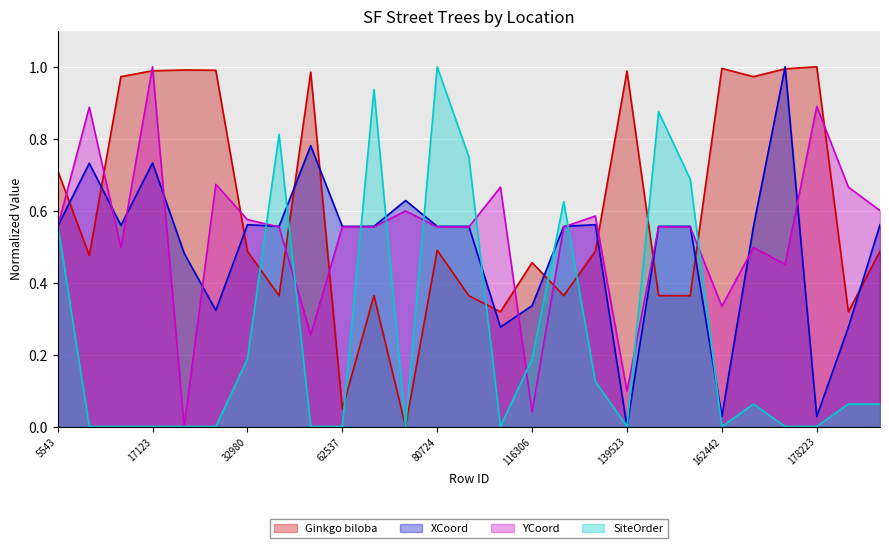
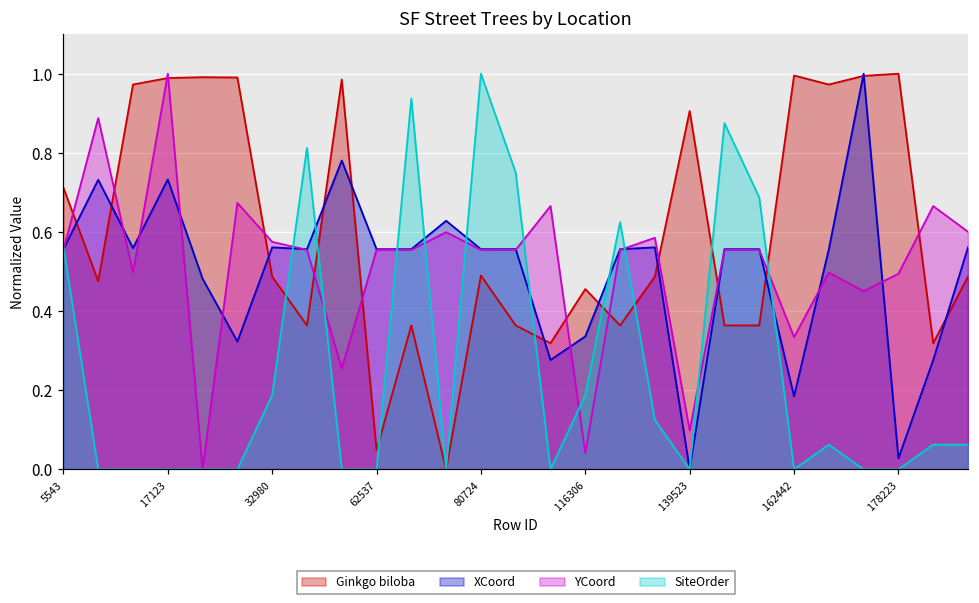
  {
    "Ginkgo biloba": {
      "5543": 0.71,
      "17123": 0.99,
      "32980": 0.49,
      "62537": 0.05,
      "80724": 0.49,
      "116306": 0.46,
-     "139523": 0.99,
+     "139523": 0.91,
      "162442": 1.00,
      "178223": 1.00
    },
    "XCoord": {
      "17123": 0.73,
      "32980": 0.56,
      "116306": 0.34,
-     "162442": 0.03,
+     "162442": 0.18,
      "178223": 0.03
    },
    "YCoord": {
      "17123": 1.00,
      "32980": 0.58,
      "116306": 0.04,
      "139523": 0.10,
      "162442": 0.33,
-     "178223": 0.89
+     "178223": 0.49
    },
    "SiteOrder": {
      "17123": 0.00,
      "32980": 0.19,
      "62537": 0.00,
      "80724": 1.00,
      "116306": 0.19,
      "162442": 0.00,
      "178223": 0.00
    }
  }
